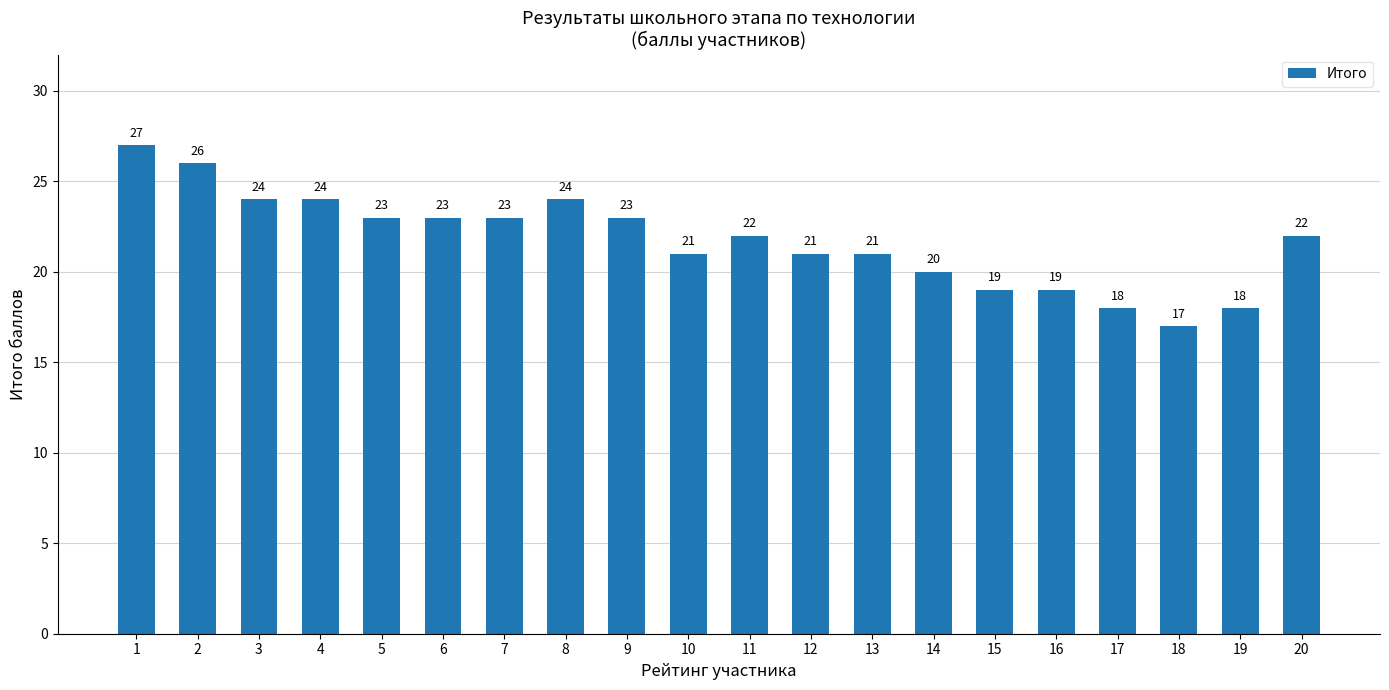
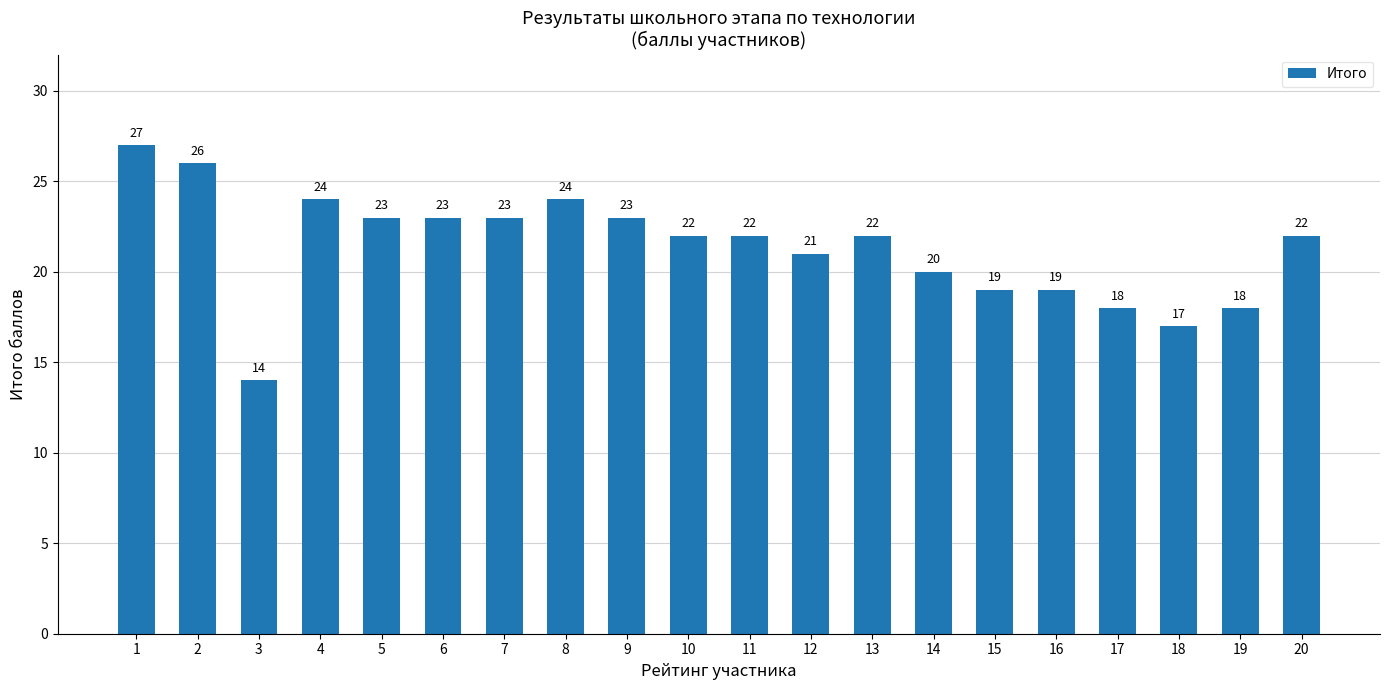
  {
    "1": 27,
    "2": 26,
-   "3": 24,
+   "3": 14,
    "4": 24,
    "5": 23,
    "6": 23,
    "7": 23,
    "8": 24,
    "9": 23,
-   "10": 21,
+   "10": 22,
    "11": 22,
    "12": 21,
-   "13": 21,
+   "13": 22,
    "14": 20,
    "15": 19,
    "16": 19,
    "17": 18,
    "18": 17,
    "19": 18,
    "20": 22
  }
